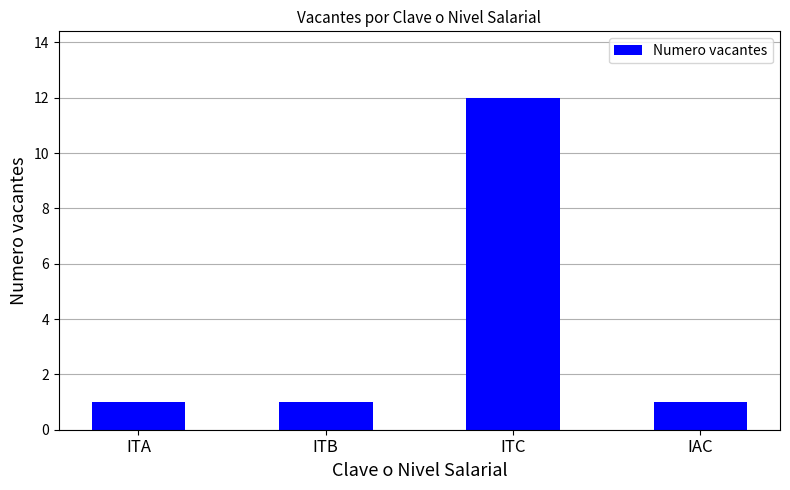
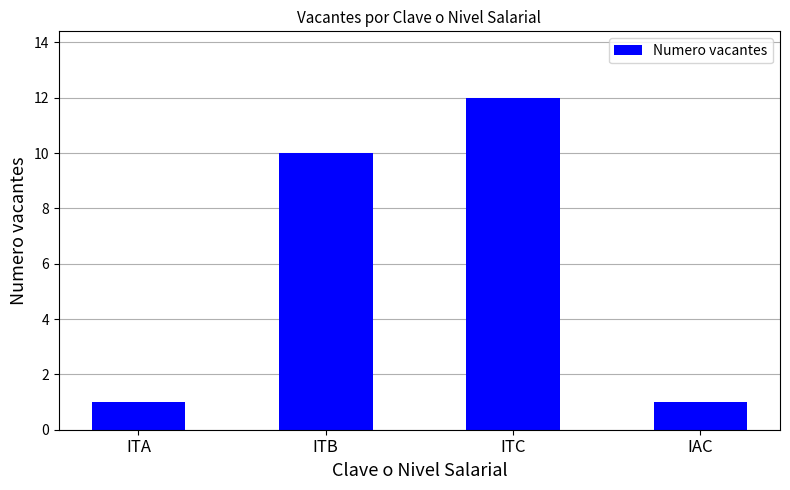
  {
    "ITA": 1,
-   "ITB": 1,
+   "ITB": 10,
    "ITC": 12,
    "IAC": 1
  }
